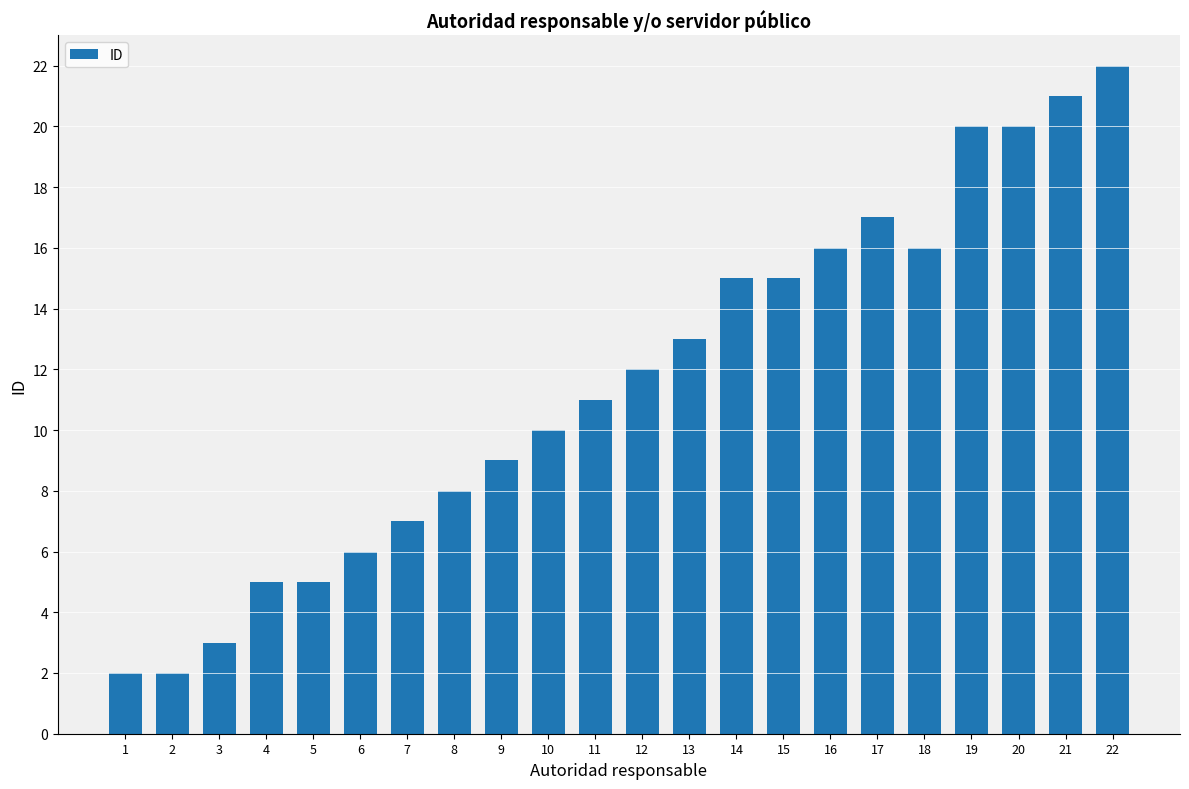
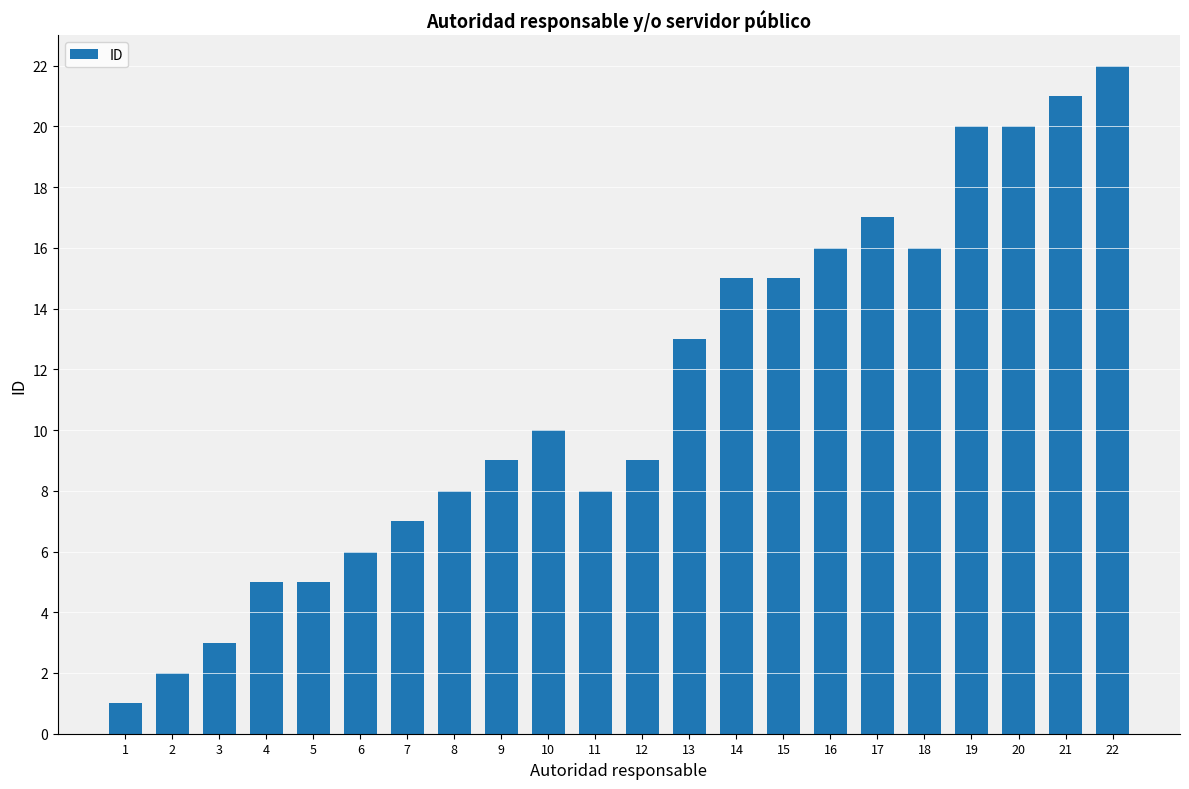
  {
-   "1": 2,
+   "1": 1,
    "2": 2,
    "3": 3,
    "4": 5,
    "5": 5,
    "6": 6,
    "7": 7,
    "8": 8,
    "9": 9,
    "10": 10,
-   "11": 11,
-   "12": 12,
+   "11": 8,
+   "12": 9,
    "13": 13,
    "14": 15,
    "15": 15,
    "16": 16,
    "17": 17,
    "18": 16,
    "19": 20,
    "20": 20,
    "21": 21,
    "22": 22
  }
